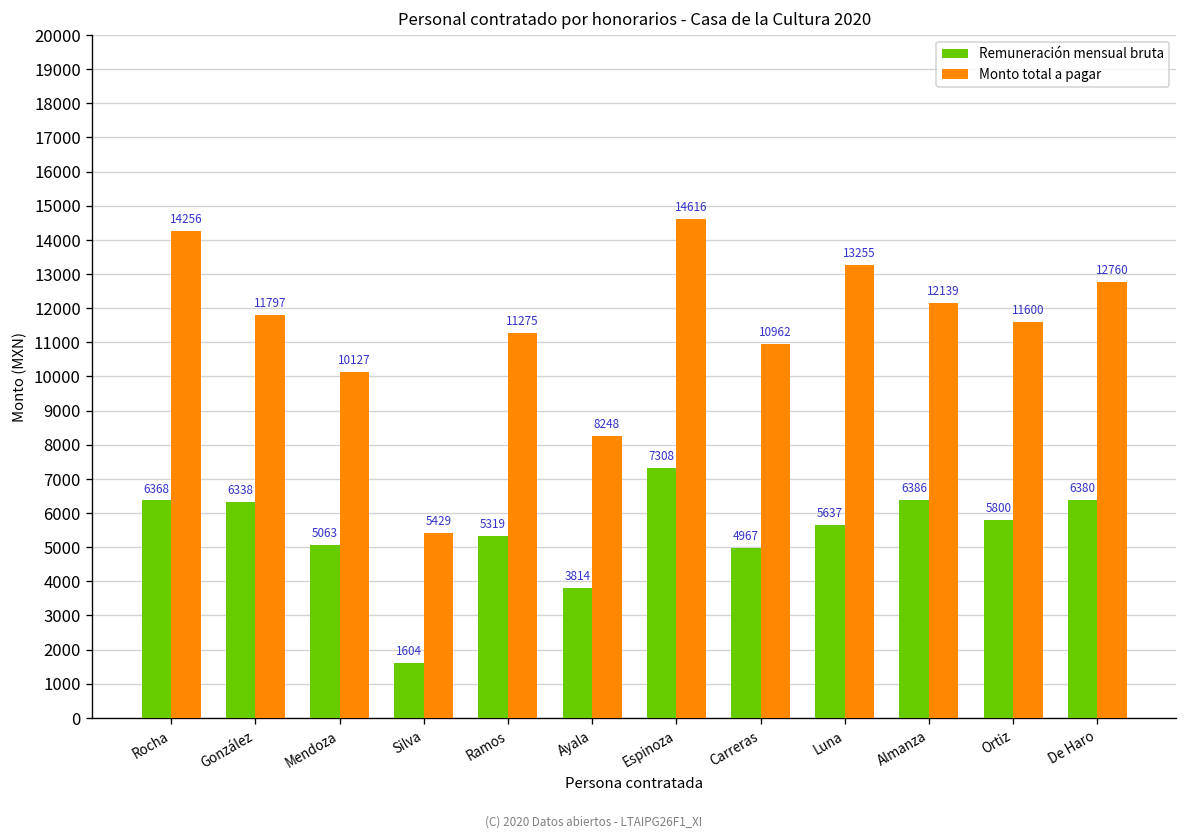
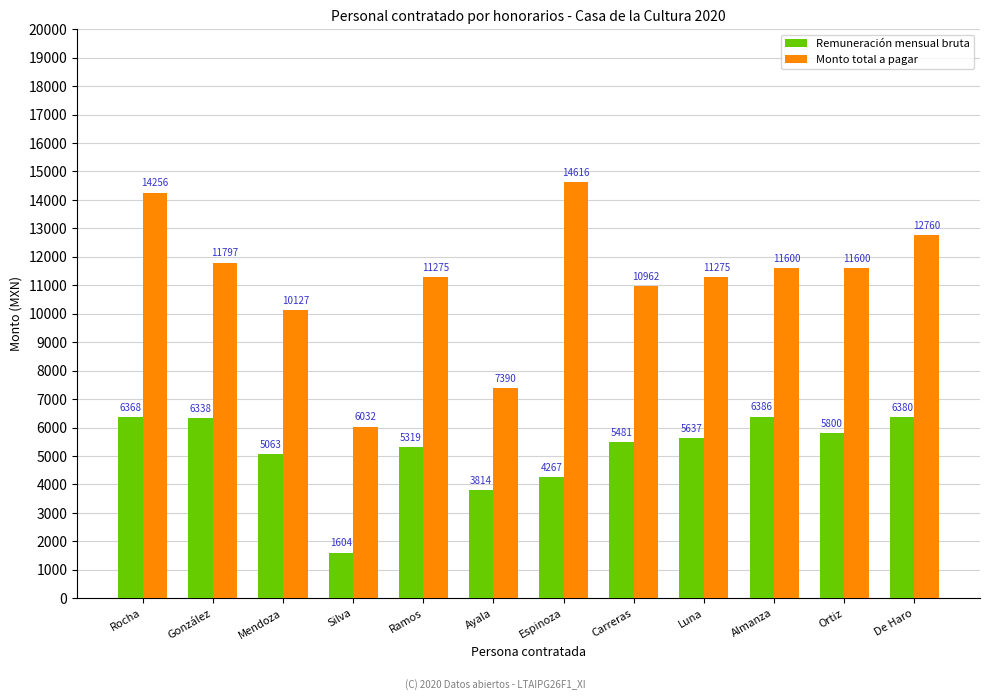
  {
    "Remuneración mensual bruta": {
      "Rocha": 6368,
      "González": 6338,
      "Mendoza": 5063,
      "Silva": 1604,
      "Ramos": 5319,
      "Ayala": 3814,
-     "Espinoza": 7308,
-     "Carreras": 4967,
+     "Espinoza": 4267,
+     "Carreras": 5481,
      "Luna": 5637,
      "Almanza": 6386,
      "Ortiz": 5800,
      "De Haro": 6380
    },
    "Monto total a pagar": {
      "Rocha": 14256,
      "González": 11797,
      "Mendoza": 10127,
-     "Silva": 5429,
+     "Silva": 6032,
      "Ramos": 11275,
-     "Ayala": 8248,
+     "Ayala": 7390,
      "Espinoza": 14616,
      "Carreras": 10962,
-     "Luna": 13255,
-     "Almanza": 12139,
+     "Luna": 11275,
+     "Almanza": 11600,
      "Ortiz": 11600,
      "De Haro": 12760
    }
  }
